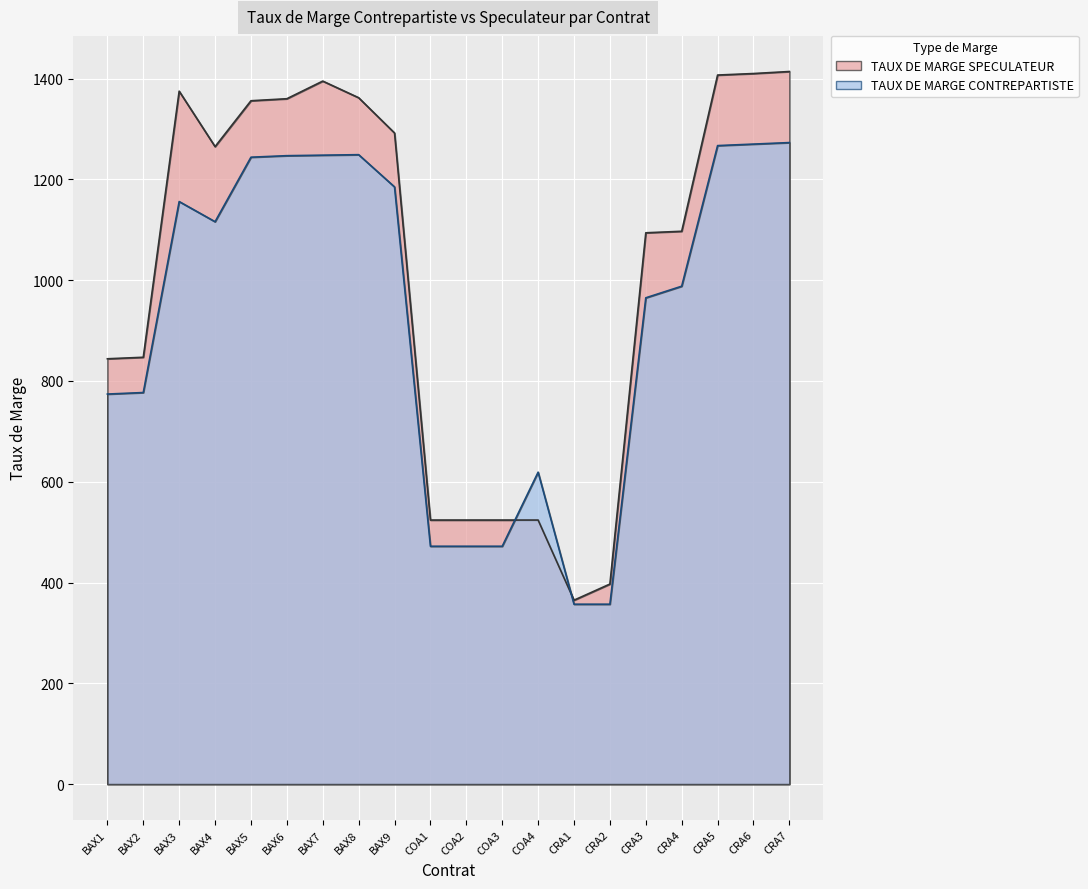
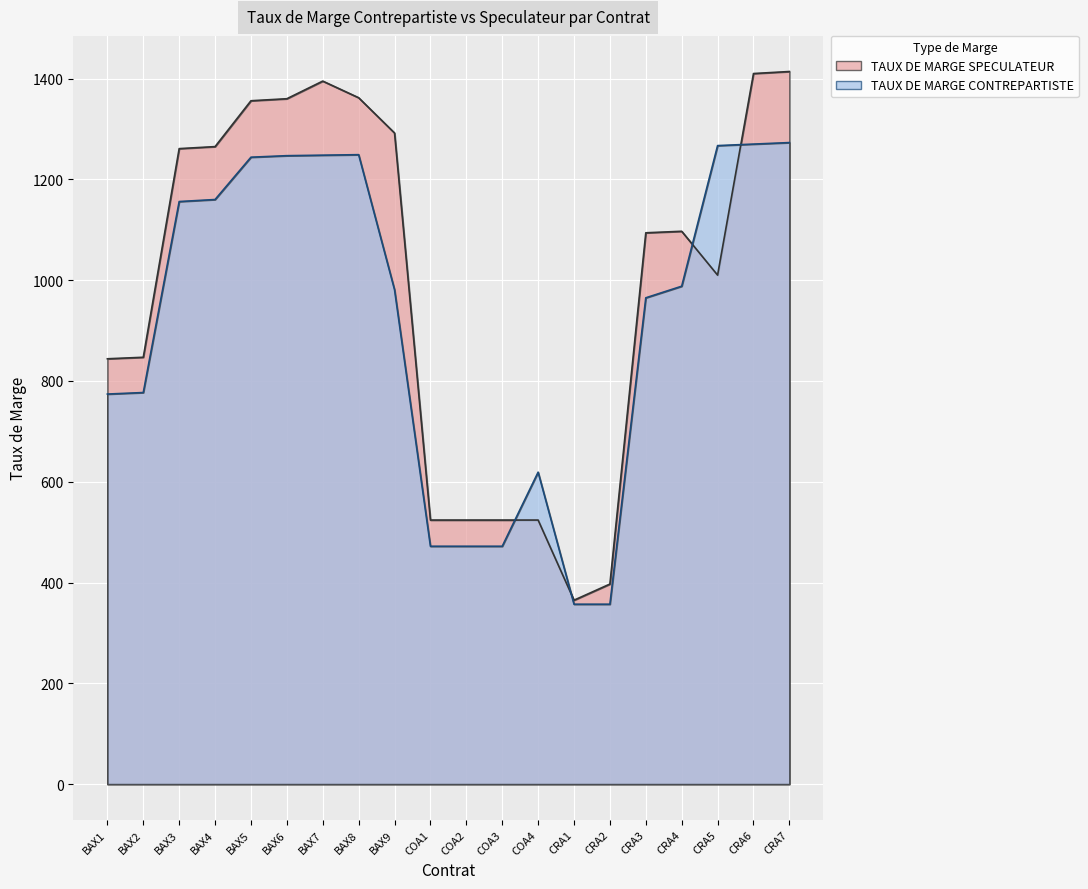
  {
    "TAUX DE MARGE SPECULATEUR": {
      "BAX1": 840,
      "BAX2": 850,
-     "BAX3": 1380,
+     "BAX3": 1260,
      "BAX4": 1270,
      "BAX5": 1360,
      "BAX6": 1360,
      "BAX7": 1400,
      "BAX8": 1360,
      "BAX9": 1290,
      "COA1": 520,
      "COA2": 520,
      "COA3": 520,
      "COA4": 520,
      "CRA1": 370,
      "CRA2": 400,
      "CRA3": 1090,
      "CRA4": 1100,
-     "CRA5": 1410,
+     "CRA5": 1010,
      "CRA6": 1410,
      "CRA7": 1410
    },
    "TAUX DE MARGE CONTREPARTISTE": {
      "BAX1": 770,
      "BAX2": 780,
      "BAX3": 1160,
-     "BAX4": 1120,
+     "BAX4": 1160,
      "BAX5": 1240,
      "BAX6": 1250,
      "BAX7": 1250,
      "BAX8": 1250,
-     "BAX9": 1190,
+     "BAX9": 980,
      "COA1": 470,
      "COA2": 470,
      "COA3": 470,
      "COA4": 620,
      "CRA1": 360,
      "CRA2": 360,
      "CRA3": 970,
      "CRA4": 990,
      "CRA5": 1270,
      "CRA6": 1270,
      "CRA7": 1270
    }
  }
